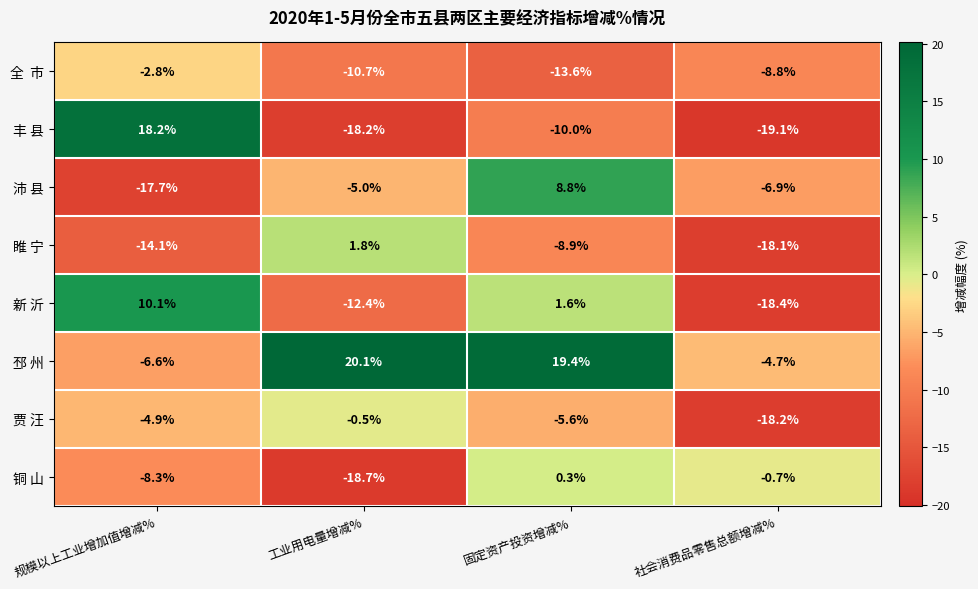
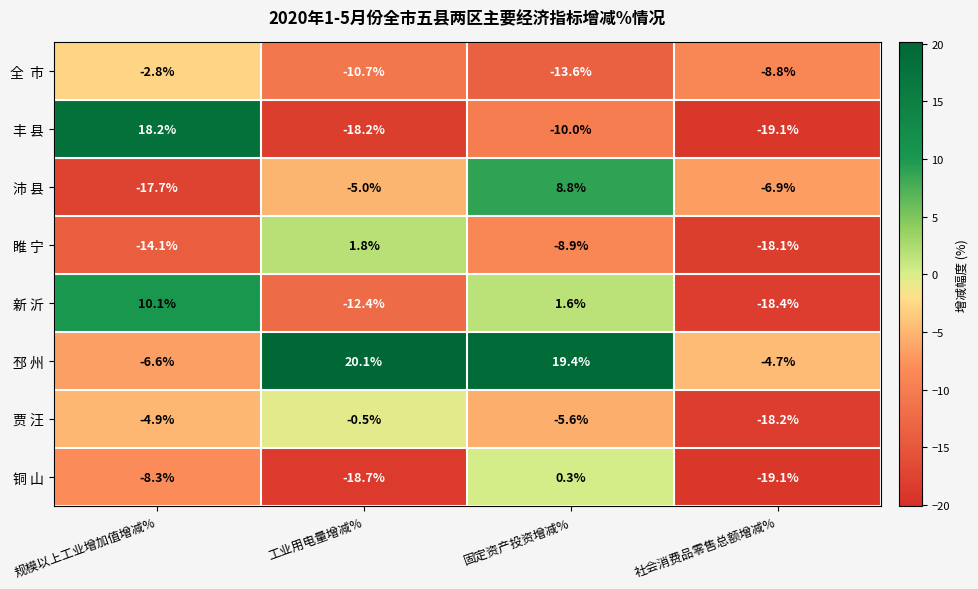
  {
    "全 市": {
      "规模以上工业增加值增减%": "-2.8%",
      "工业用电量增减%": "-10.7%",
      "固定资产投资增减%": "-13.6%",
      "社会消费品零售总额增减%": "-8.8%"
    },
    "丰 县": {
      "规模以上工业增加值增减%": "18.2%",
      "工业用电量增减%": "-18.2%",
      "固定资产投资增减%": "-10.0%",
      "社会消费品零售总额增减%": "-19.1%"
    },
    "沛 县": {
      "规模以上工业增加值增减%": "-17.7%",
      "工业用电量增减%": "-5.0%",
      "固定资产投资增减%": "8.8%",
      "社会消费品零售总额增减%": "-6.9%"
    },
    "睢 宁": {
      "规模以上工业增加值增减%": "-14.1%",
      "工业用电量增减%": "1.8%",
      "固定资产投资增减%": "-8.9%",
      "社会消费品零售总额增减%": "-18.1%"
    },
    "新 沂": {
      "规模以上工业增加值增减%": "10.1%",
      "工业用电量增减%": "-12.4%",
      "固定资产投资增减%": "1.6%",
      "社会消费品零售总额增减%": "-18.4%"
    },
    "邳 州": {
      "规模以上工业增加值增减%": "-6.6%",
      "工业用电量增减%": "20.1%",
      "固定资产投资增减%": "19.4%",
      "社会消费品零售总额增减%": "-4.7%"
    },
    "贾 汪": {
      "规模以上工业增加值增减%": "-4.9%",
      "工业用电量增减%": "-0.5%",
      "固定资产投资增减%": "-5.6%",
      "社会消费品零售总额增减%": "-18.2%"
    },
    "铜 山": {
      "规模以上工业增加值增减%": "-8.3%",
      "工业用电量增减%": "-18.7%",
      "固定资产投资增减%": "0.3%",
-     "社会消费品零售总额增减%": "-0.7%"
+     "社会消费品零售总额增减%": "-19.1%"
    }
  }
